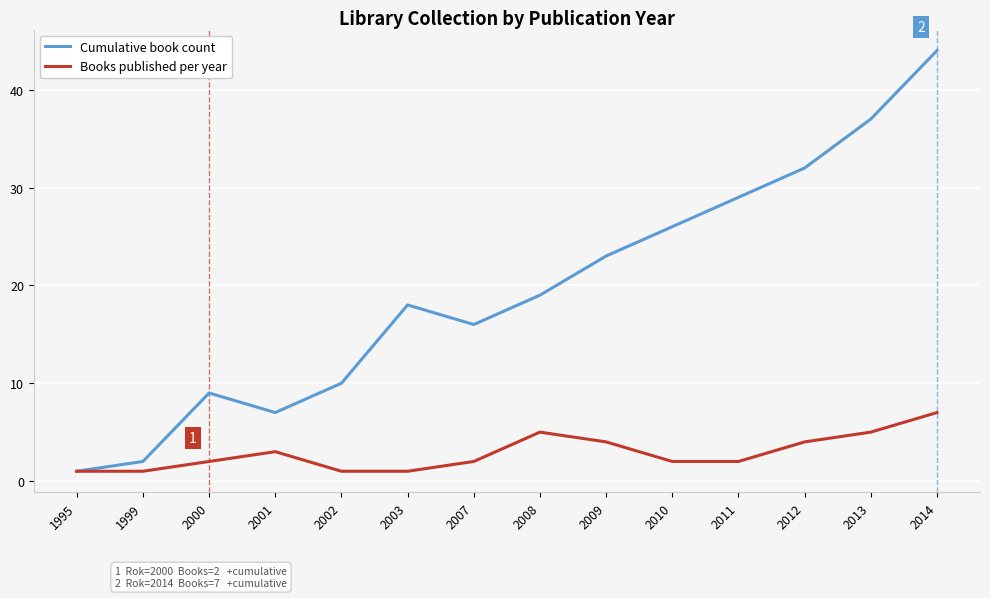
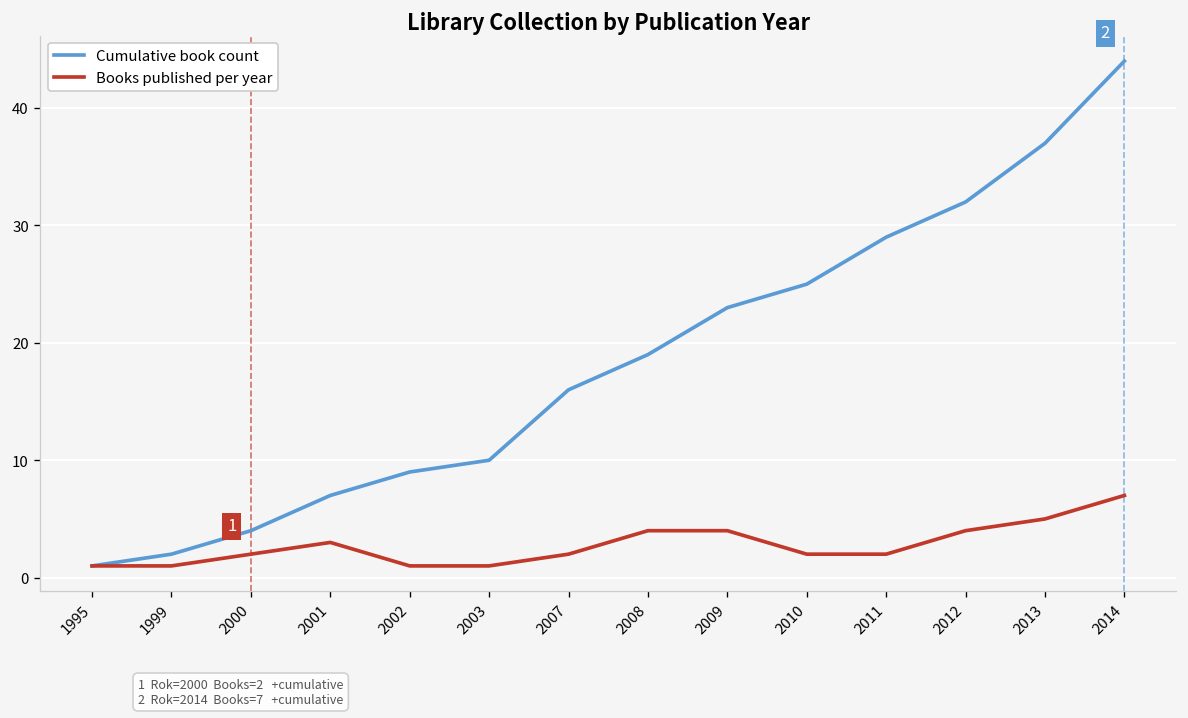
  {
    "Cumulative book count": {
      "1999": 2,
-     "2000": 9,
+     "2000": 4,
      "2001": 7,
-     "2002": 10,
-     "2003": 18,
+     "2002": 9,
+     "2003": 10,
      "2007": 16,
      "2008": 19,
      "2009": 23,
-     "2010": 26,
+     "2010": 25,
      "2011": 29,
      "2012": 32,
      "2013": 37
    },
    "Books published per year": {
      "1999": 1,
      "2000": 2,
      "2001": 3,
      "2002": 1,
      "2003": 1,
      "2007": 2,
-     "2008": 5,
+     "2008": 4,
      "2009": 4,
      "2010": 2,
      "2011": 2,
      "2012": 4,
      "2013": 5,
      "2014": 7
    }
  }
